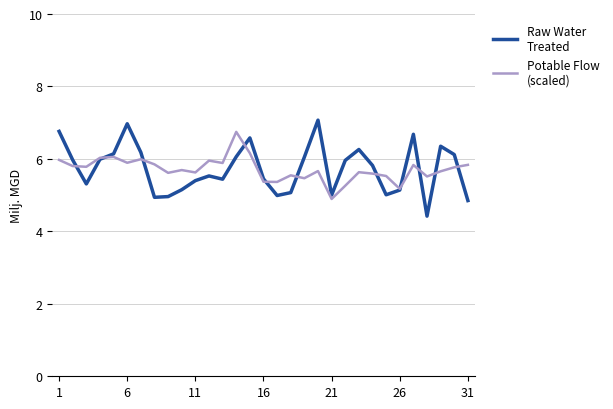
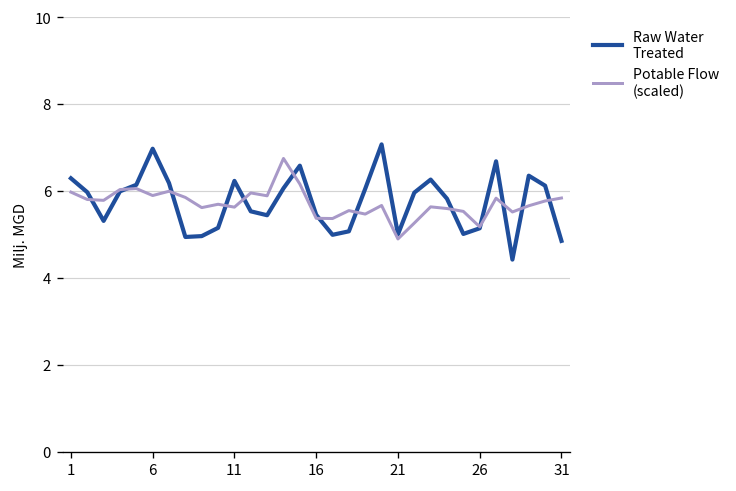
  {
    "Raw Water Treated": {
-     "1": 6.8,
+     "1": 6.3,
      "6": 7.0,
-     "11": 5.4,
+     "11": 6.2,
      "16": 5.5,
      "21": 5.0,
      "31": 4.9
    }
  }
